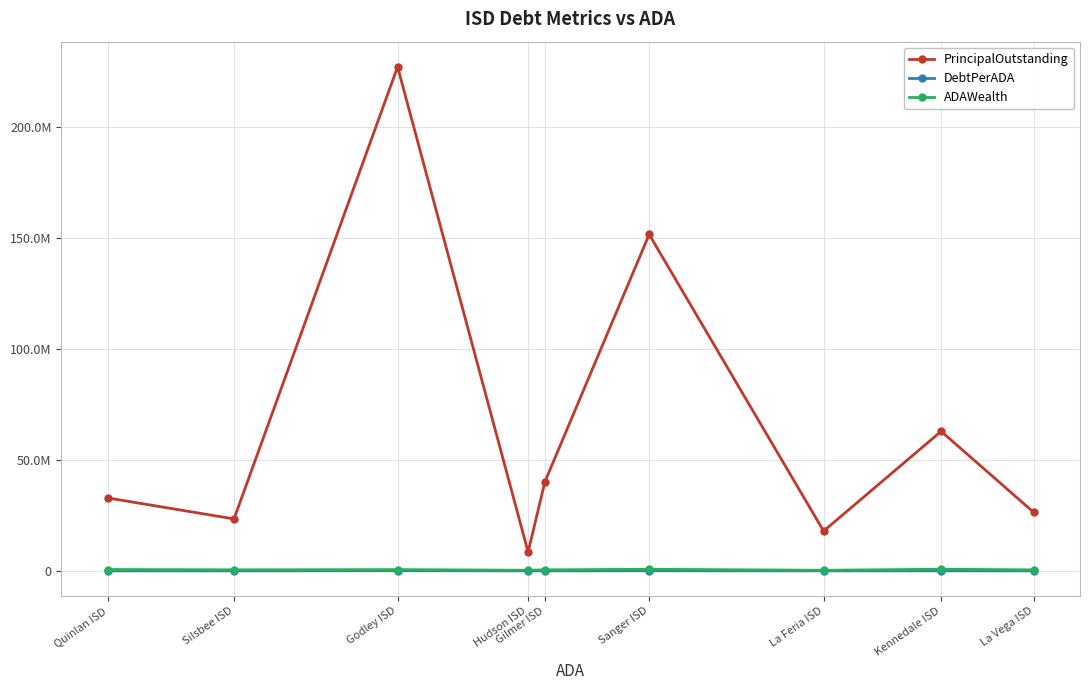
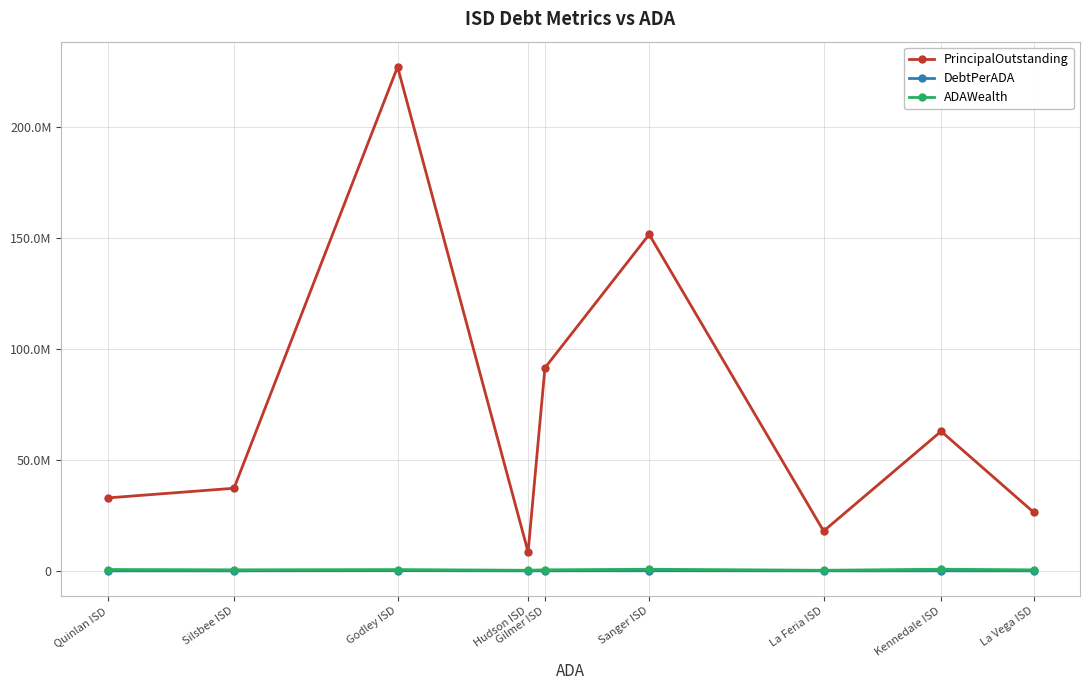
  {
    "PrincipalOutstanding": {
      "Quinlan ISD": 33000000,
-     "Silsbee ISD": 23000000,
+     "Silsbee ISD": 37000000,
      "Godley ISD": 227000000,
      "Hudson ISD": 9000000,
-     "Gilmer ISD": 40000000,
+     "Gilmer ISD": 92000000,
      "Sanger ISD": 152000000,
      "La Feria ISD": 18000000,
      "Kennedale ISD": 63000000,
      "La Vega ISD": 26000000
    }
  }
